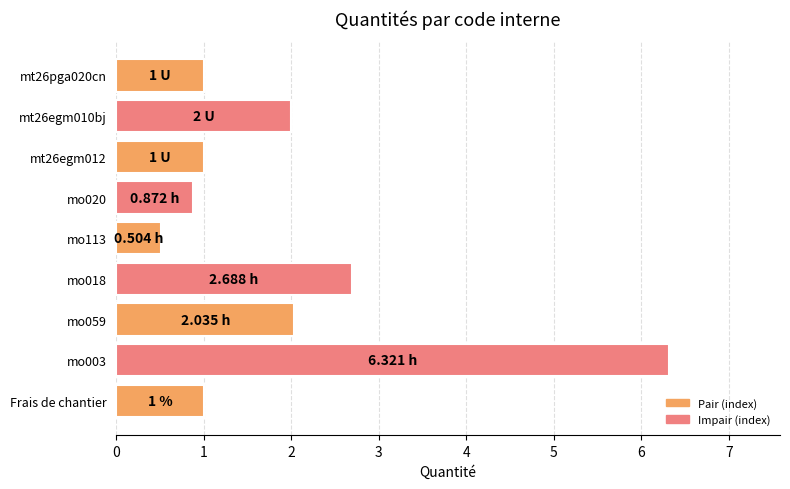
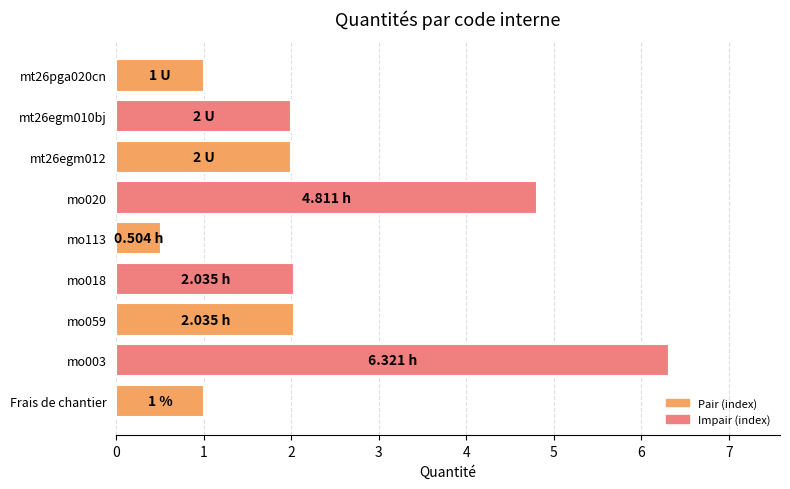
  {
    "mt26pga020cn": "1",
    "mt26egm010bj": "2",
-   "mt26egm012": "1",
-   "mo020": "0.872",
+   "mt26egm012": "2",
+   "mo020": "4.811",
    "mo113": "0.504",
-   "mo018": "2.688",
+   "mo018": "2.035",
    "mo059": "2.035",
    "mo003": "6.321",
    "Frais de chantier": "1 %"
  }
